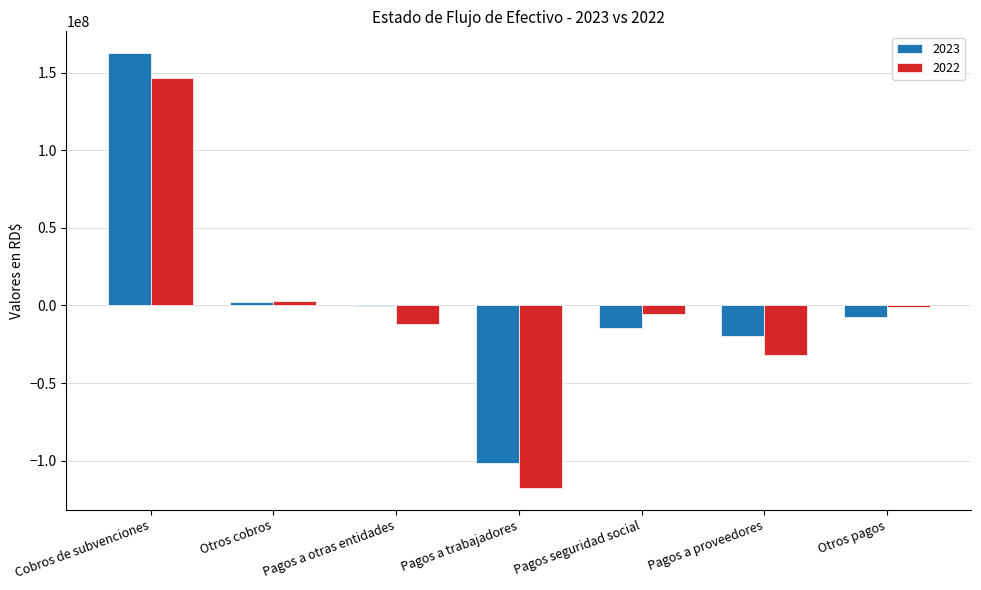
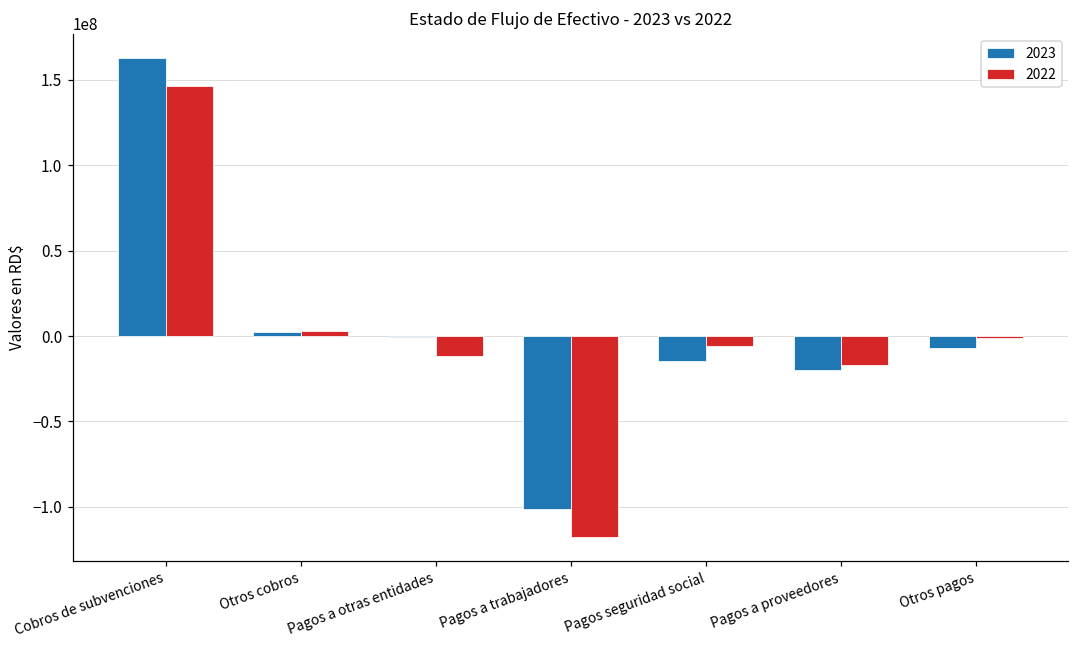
  {
    "2023": {
      "Cobros de subvenciones": 163000000,
      "Otros cobros": 2000000,
      "Pagos a trabajadores": -101000000,
      "Pagos seguridad social": -14000000,
      "Pagos a proveedores": -20000000,
      "Otros pagos": -7000000
    },
    "2022": {
      "Cobros de subvenciones": 146000000,
      "Otros cobros": 3000000,
      "Pagos a otras entidades": -12000000,
      "Pagos a trabajadores": -118000000,
      "Pagos seguridad social": -6000000,
-     "Pagos a proveedores": -32000000
+     "Pagos a proveedores": -17000000
    }
  }
